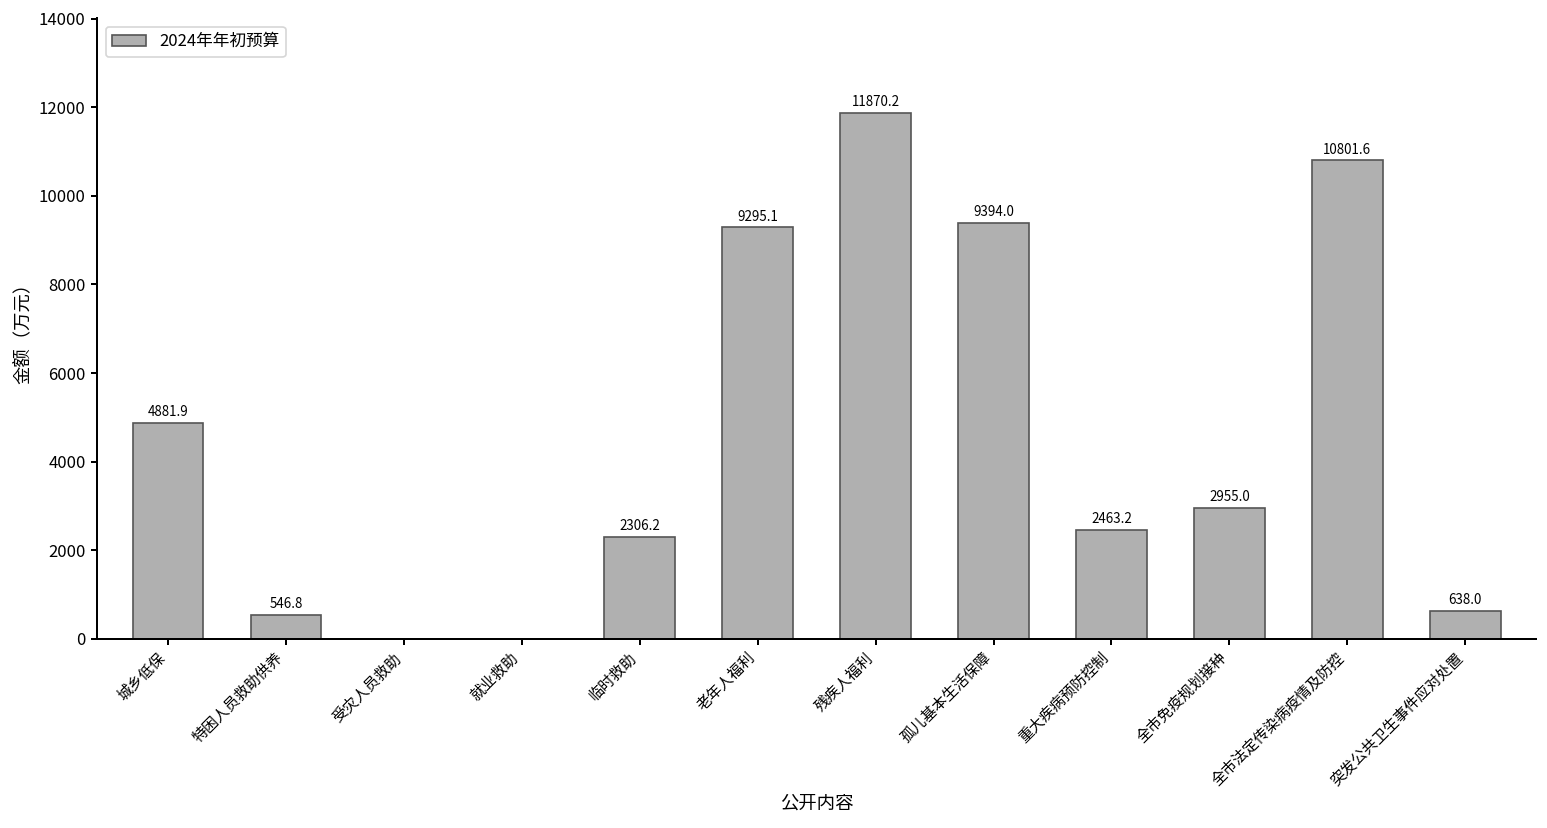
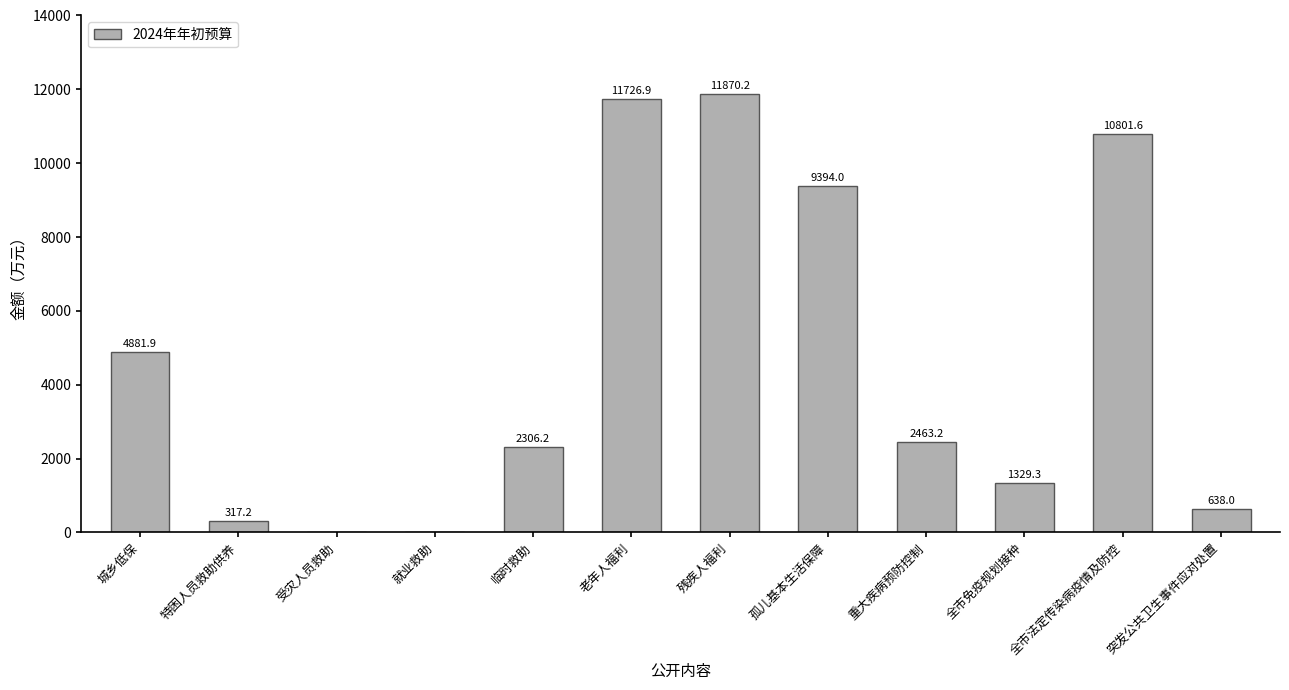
  {
    "城乡低保": 4881.9,
-   "特困人员救助供养": 546.8,
+   "特困人员救助供养": 317.2,
    "临时救助": 2306.2,
-   "老年人福利": 9295.1,
+   "老年人福利": 11726.9,
    "残疾人福利": 11870.2,
    "孤儿基本生活保障": 9394.0,
    "重大疾病预防控制": 2463.2,
-   "全市免疫规划接种": 2955.0,
+   "全市免疫规划接种": 1329.3,
    "全市法定传染病疫情及防控": 10801.6,
    "突发公共卫生事件应对处置": 638.0
  }
